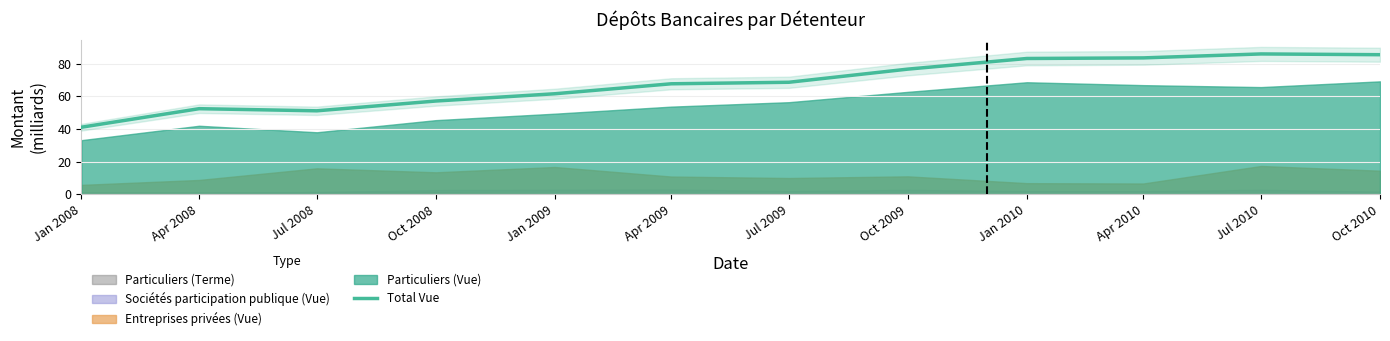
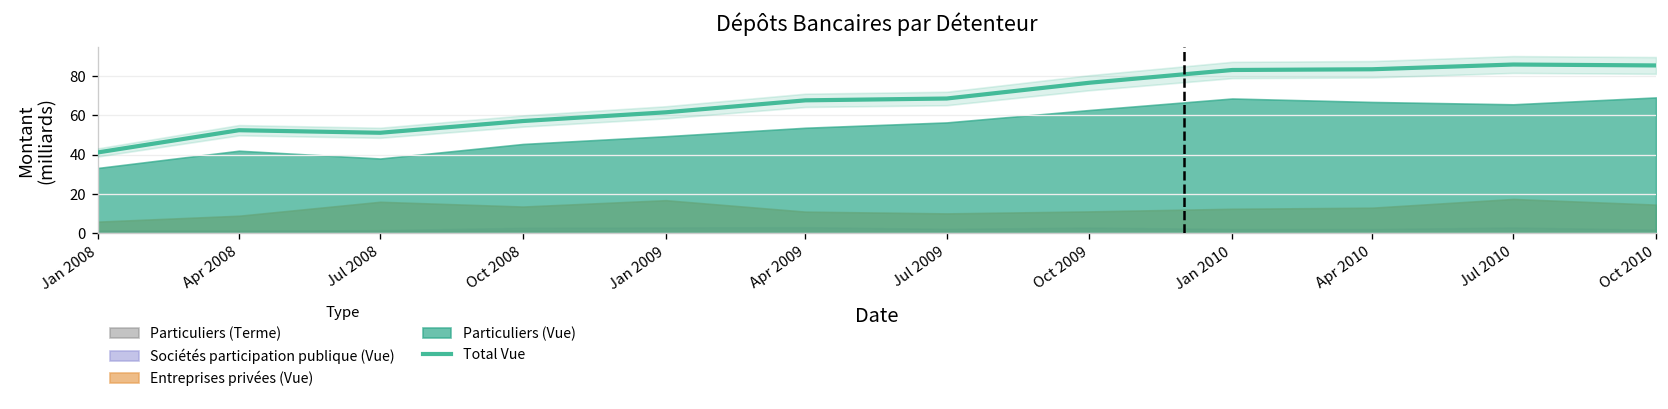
  {
    "Entreprises privées (Vue)": {
      "Jan 2008": 6,
      "Apr 2008": 9,
      "Jul 2008": 16,
      "Oct 2008": 14,
      "Jan 2009": 17,
      "Apr 2009": 11,
      "Jul 2009": 10,
      "Oct 2009": 11,
-     "Jan 2010": 7,
-     "Apr 2010": 7,
+     "Jan 2010": 12,
+     "Apr 2010": 13,
      "Jul 2010": 17,
      "Oct 2010": 15
    }
  }
